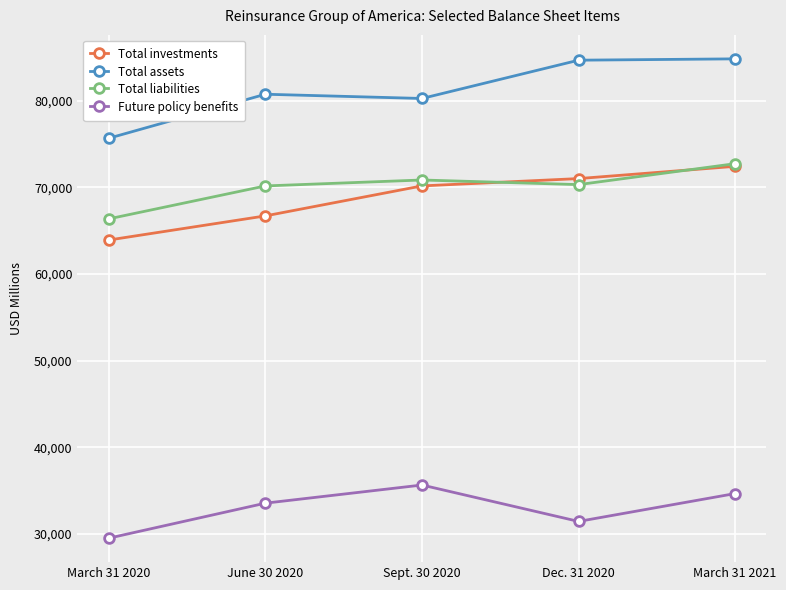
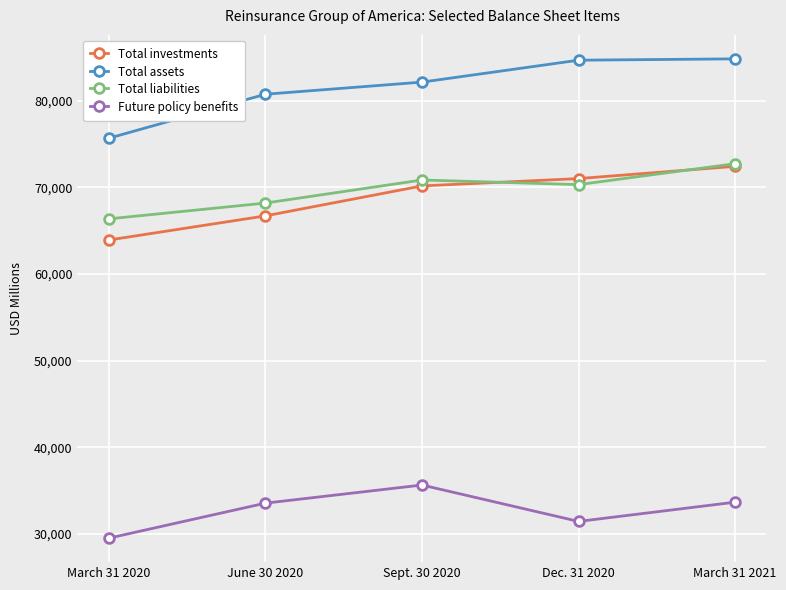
  {
    "Total investments": {
      "March 31 2020": "64,000",
      "June 30 2020": "67,000",
      "Sept. 30 2020": "70,000",
      "Dec. 31 2020": "71,000",
      "March 31 2021": "72,000"
    },
    "Total assets": {
      "March 31 2020": "76,000",
      "June 30 2020": "81,000",
-     "Sept. 30 2020": "80,000",
+     "Sept. 30 2020": "82,000",
      "Dec. 31 2020": "85,000",
      "March 31 2021": "85,000"
    },
    "Total liabilities": {
      "March 31 2020": "66,000",
-     "June 30 2020": "70,000",
+     "June 30 2020": "68,000",
      "Sept. 30 2020": "71,000",
      "Dec. 31 2020": "70,000",
      "March 31 2021": "73,000"
    },
    "Future policy benefits": {
      "March 31 2020": "30,000",
      "June 30 2020": "34,000",
      "Sept. 30 2020": "36,000",
      "Dec. 31 2020": "31,000",
-     "March 31 2021": "35,000"
+     "March 31 2021": "34,000"
    }
  }
